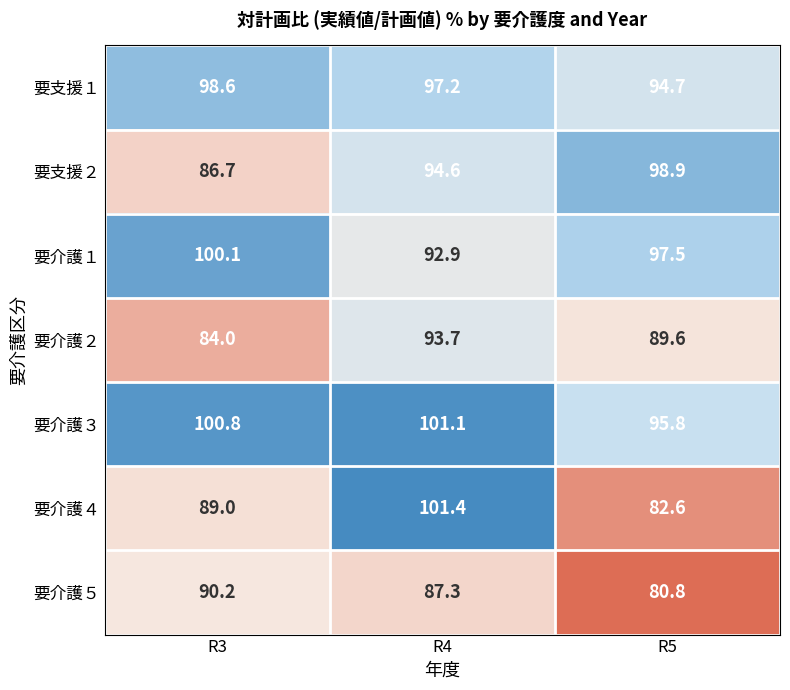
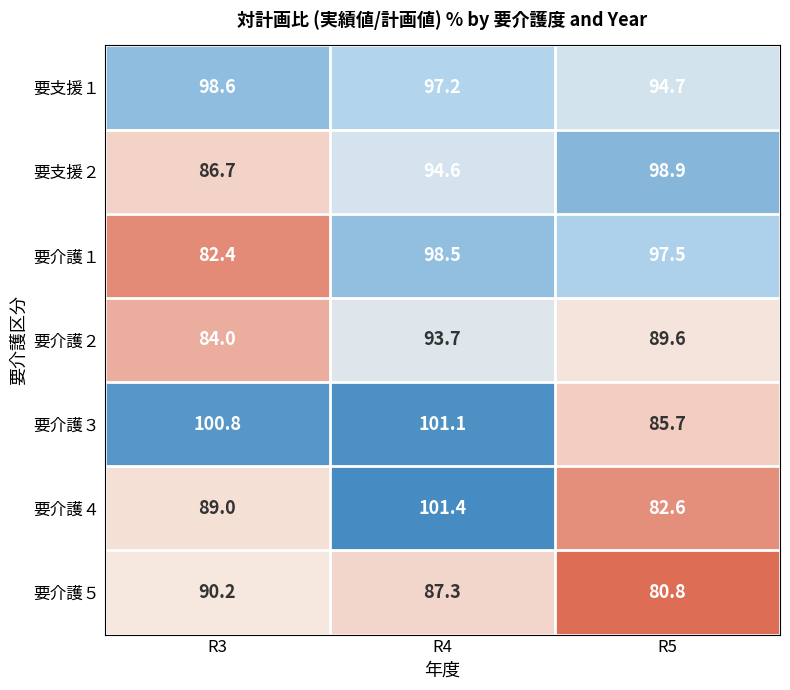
  {
    "要支援１": {
      "R3": 98.6,
      "R4": 97.2
    },
    "要支援２": {
      "R3": 86.7,
      "R5": 98.9
    },
    "要介護１": {
-     "R3": 100.1,
-     "R4": 92.9,
+     "R3": 82.4,
+     "R4": 98.5,
      "R5": 97.5
    },
    "要介護２": {
      "R3": 84.0,
      "R4": 93.7,
      "R5": 89.6
    },
    "要介護３": {
      "R3": 100.8,
      "R4": 101.1,
-     "R5": 95.8
+     "R5": 85.7
    },
    "要介護４": {
      "R3": 89.0,
      "R4": 101.4,
      "R5": 82.6
    },
    "要介護５": {
      "R3": 90.2,
      "R4": 87.3,
      "R5": 80.8
    }
  }
